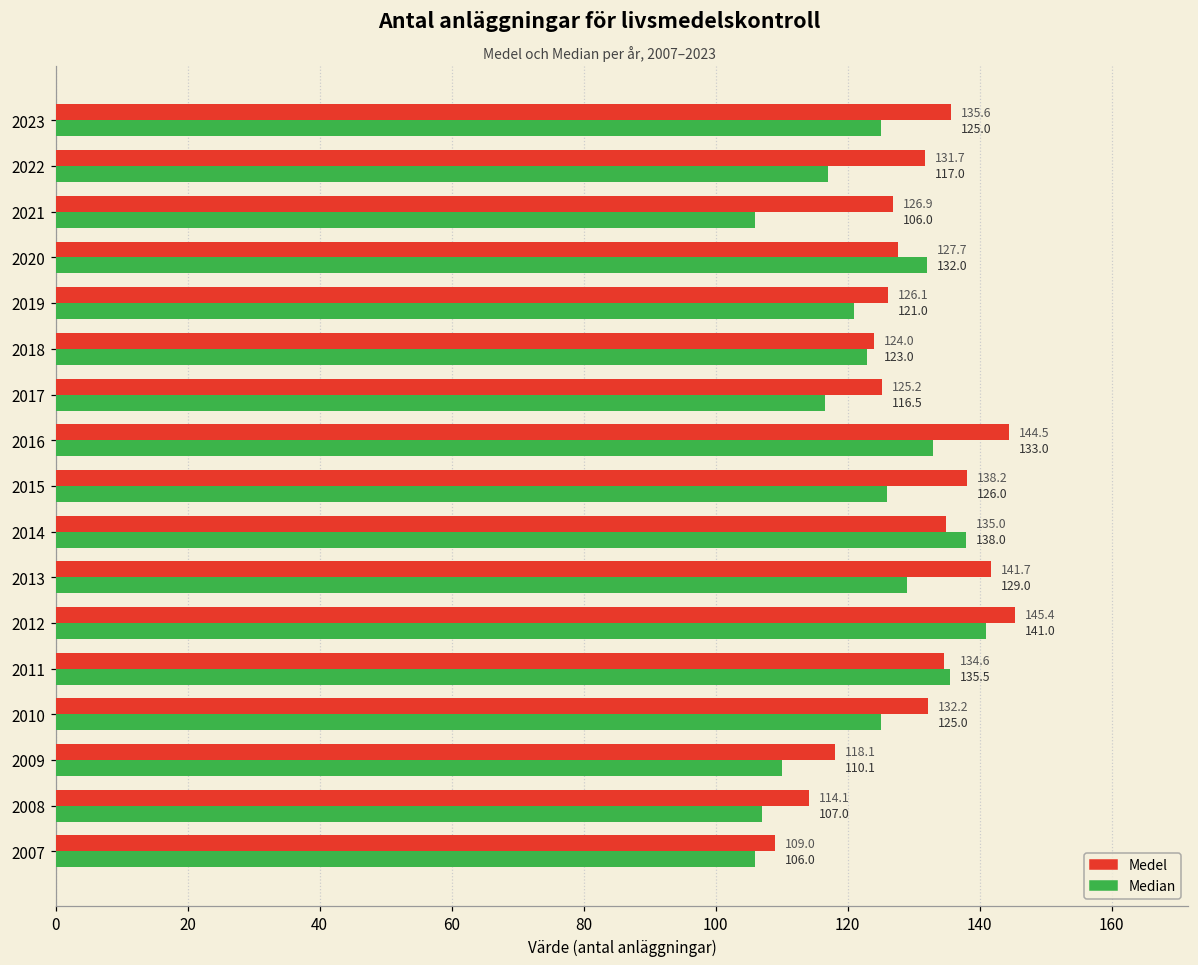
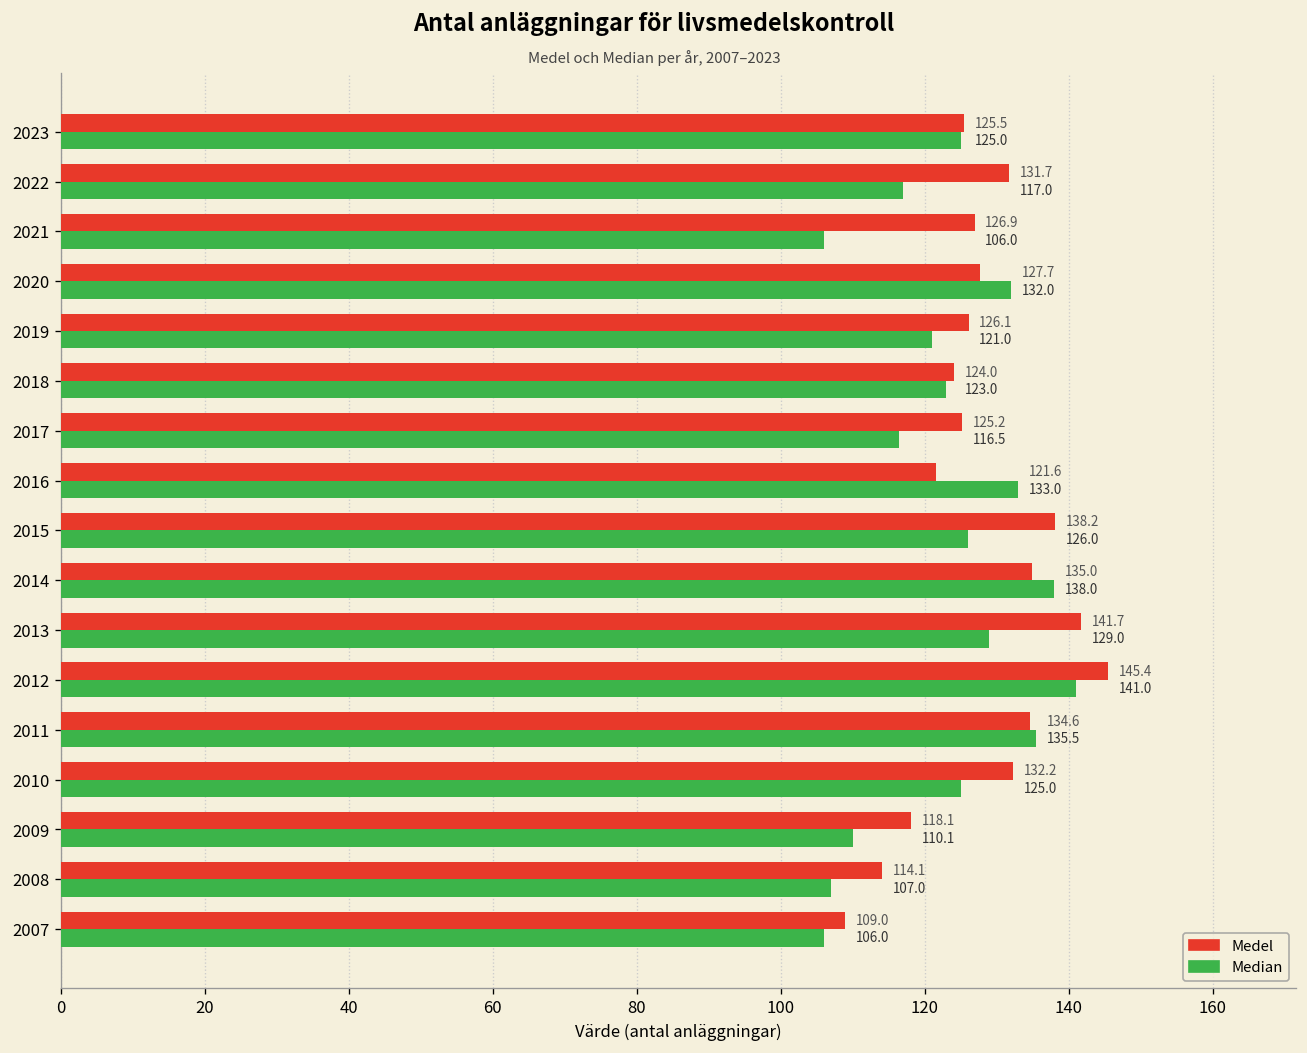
  {
    "Medel": {
-     "2023": 135.6,
+     "2023": 125.5,
      "2022": 131.7,
      "2021": 126.9,
      "2019": 126.1,
      "2018": 124.0,
      "2017": 125.2,
-     "2016": 144.5,
+     "2016": 121.6,
      "2015": 138.2,
      "2013": 141.7,
      "2012": 145.4,
      "2011": 134.6,
      "2010": 132.2,
      "2009": 118.1,
      "2008": 114.1,
      "2007": 109.0
    },
    "Median": {
      "2020": 132.0,
      "2018": 123.0,
      "2014": 138.0,
      "2011": 135.5
    }
  }
